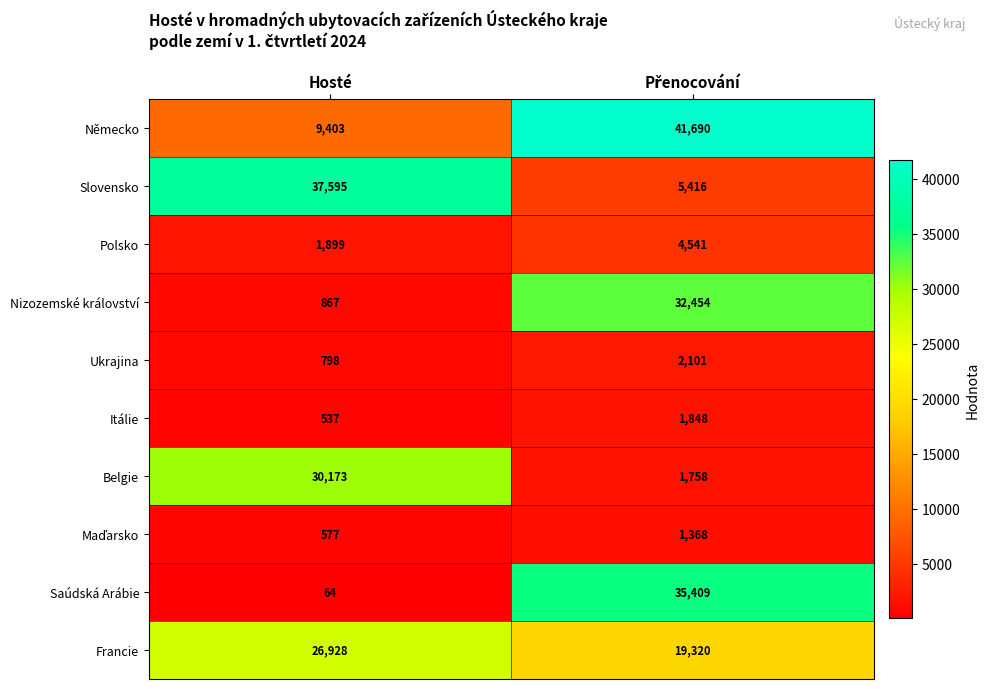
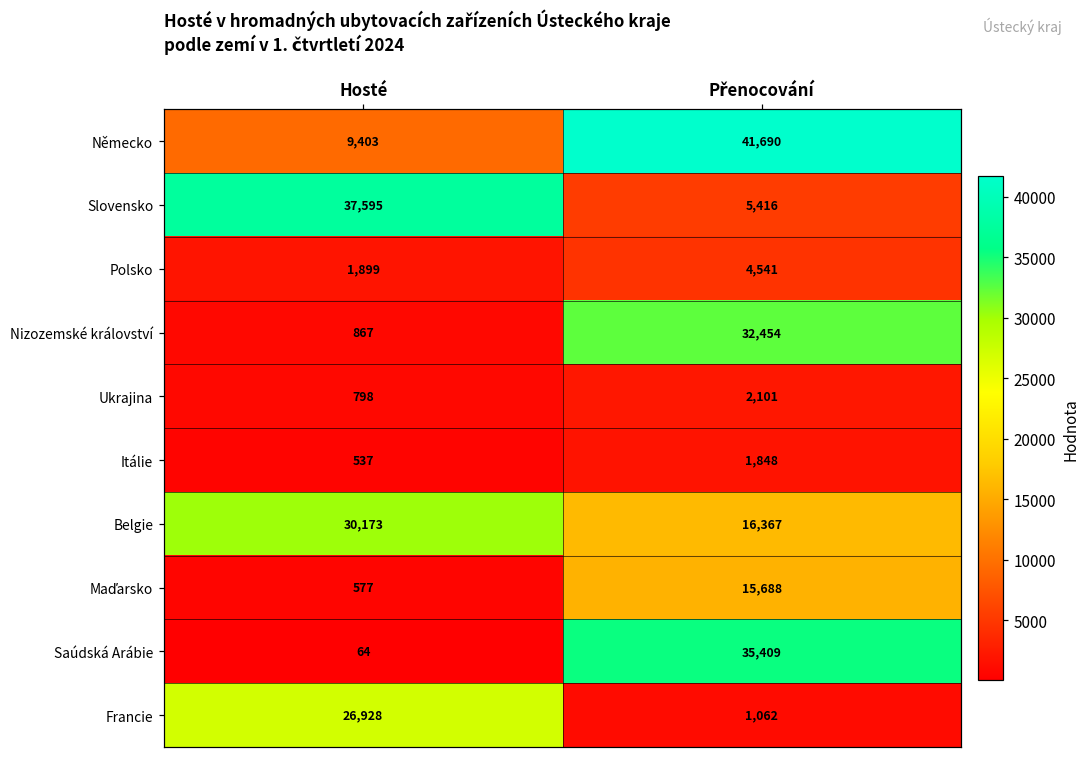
  {
    "Německo": {
      "Hosté": "9,403",
      "Přenocování": "41,690"
    },
    "Slovensko": {
      "Hosté": "37,595",
      "Přenocování": "5,416"
    },
    "Polsko": {
      "Hosté": "1,899",
      "Přenocování": "4,541"
    },
    "Nizozemské království": {
      "Hosté": "867",
      "Přenocování": "32,454"
    },
    "Ukrajina": {
      "Hosté": "798",
      "Přenocování": "2,101"
    },
    "Itálie": {
      "Hosté": "537",
      "Přenocování": "1,848"
    },
    "Belgie": {
      "Hosté": "30,173",
-     "Přenocování": "1,758"
+     "Přenocování": "16,367"
    },
    "Maďarsko": {
      "Hosté": "577",
-     "Přenocování": "1,368"
+     "Přenocování": "15,688"
    },
    "Saúdská Arábie": {
      "Hosté": "64",
      "Přenocování": "35,409"
    },
    "Francie": {
      "Hosté": "26,928",
-     "Přenocování": "19,320"
+     "Přenocování": "1,062"
    }
  }
